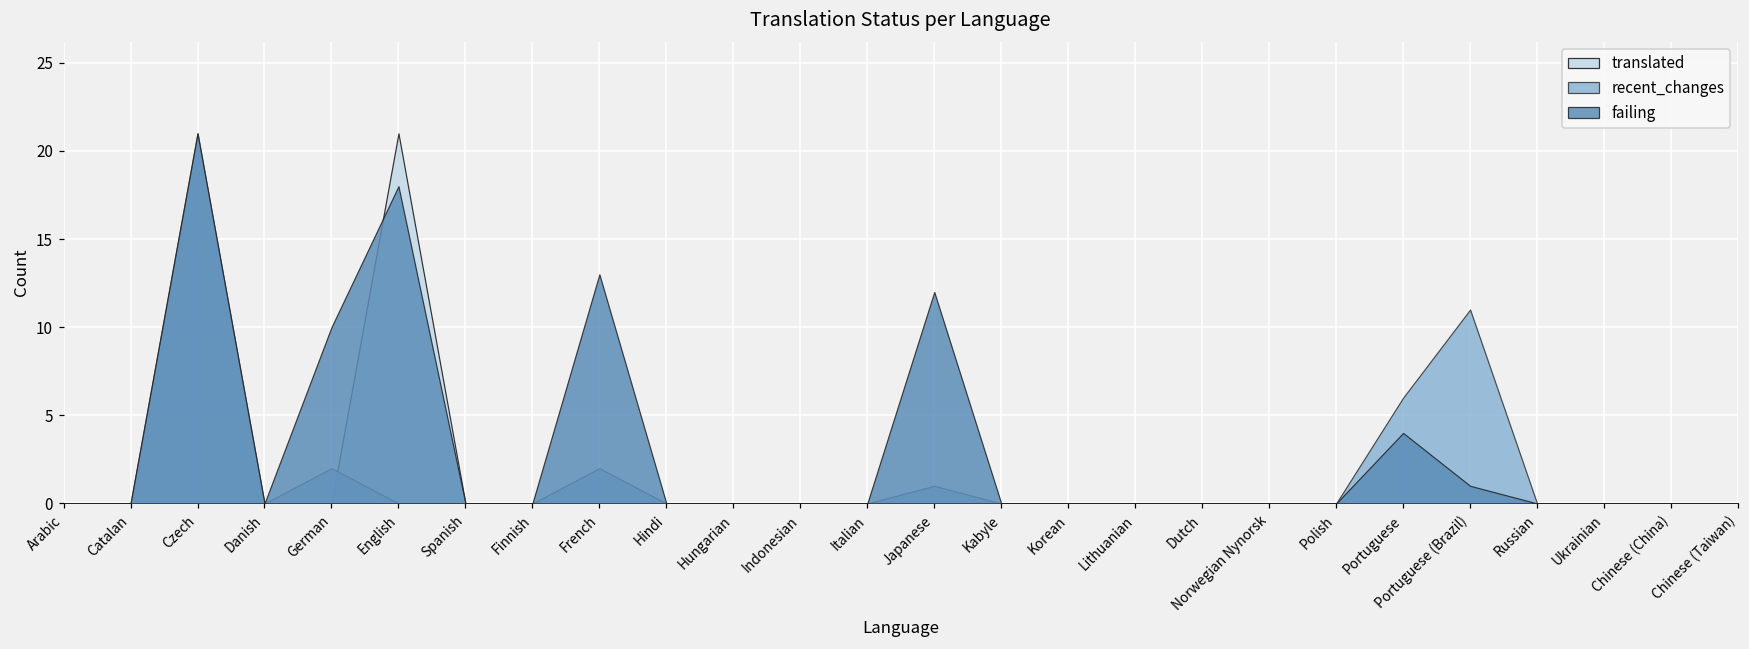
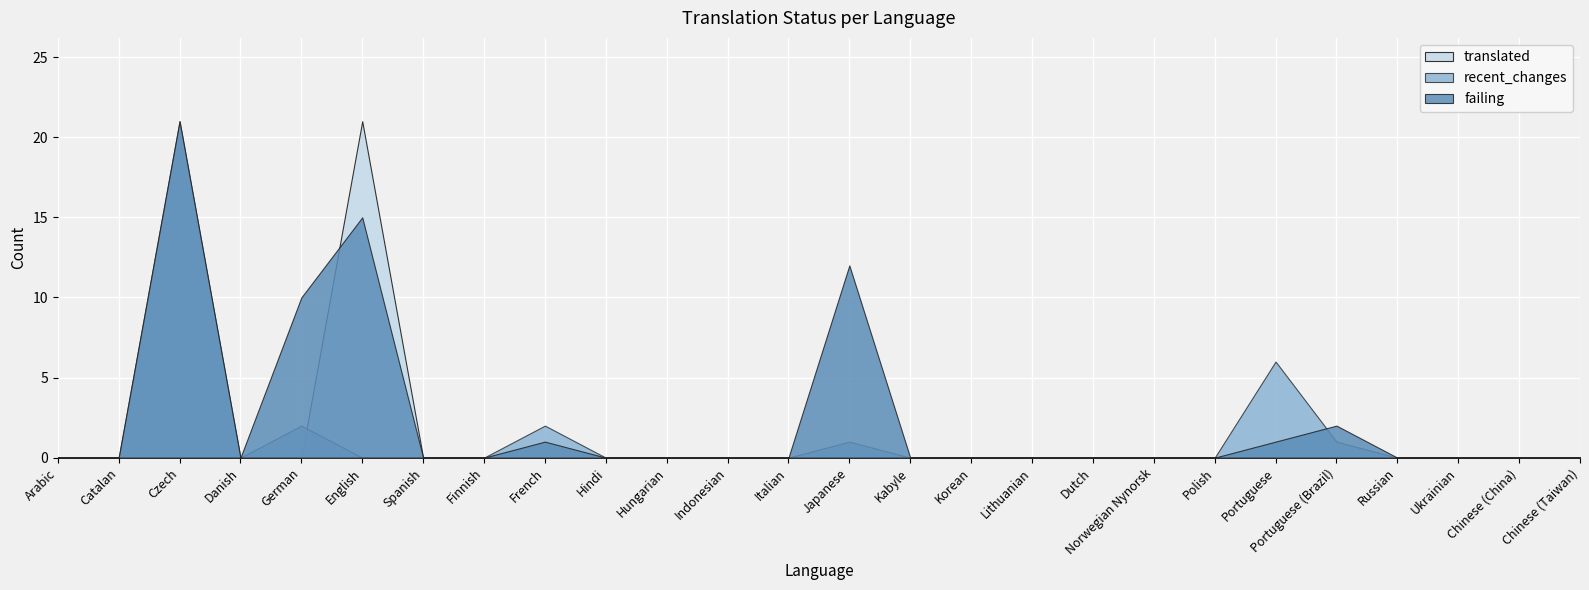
  {
    "translated": {
      "Czech": 0,
      "German": 0,
      "English": 21,
      "French": 0,
      "Japanese": 0,
      "Portuguese": 0,
      "Portuguese (Brazil)": 0
    },
    "recent_changes": {
      "German": 2,
      "English": 0,
      "French": 2,
      "Japanese": 1,
      "Portuguese": 6,
-     "Portuguese (Brazil)": 11
+     "Portuguese (Brazil)": 1
    },
    "failing": {
      "German": 10,
-     "English": 18,
-     "French": 13,
+     "English": 15,
+     "French": 1,
      "Japanese": 12,
-     "Portuguese": 4,
-     "Portuguese (Brazil)": 1
+     "Portuguese": 1,
+     "Portuguese (Brazil)": 2
    }
  }
